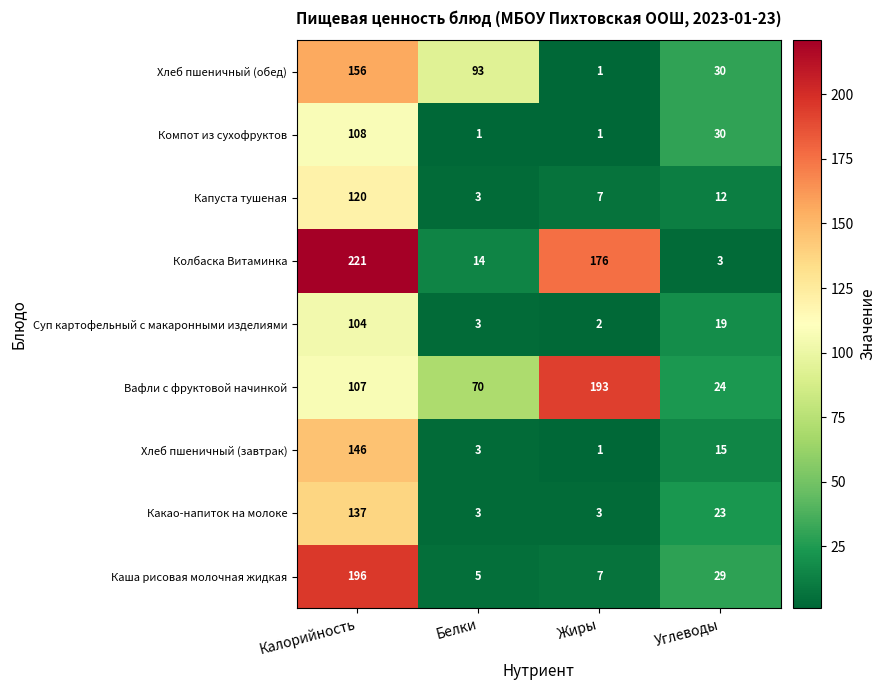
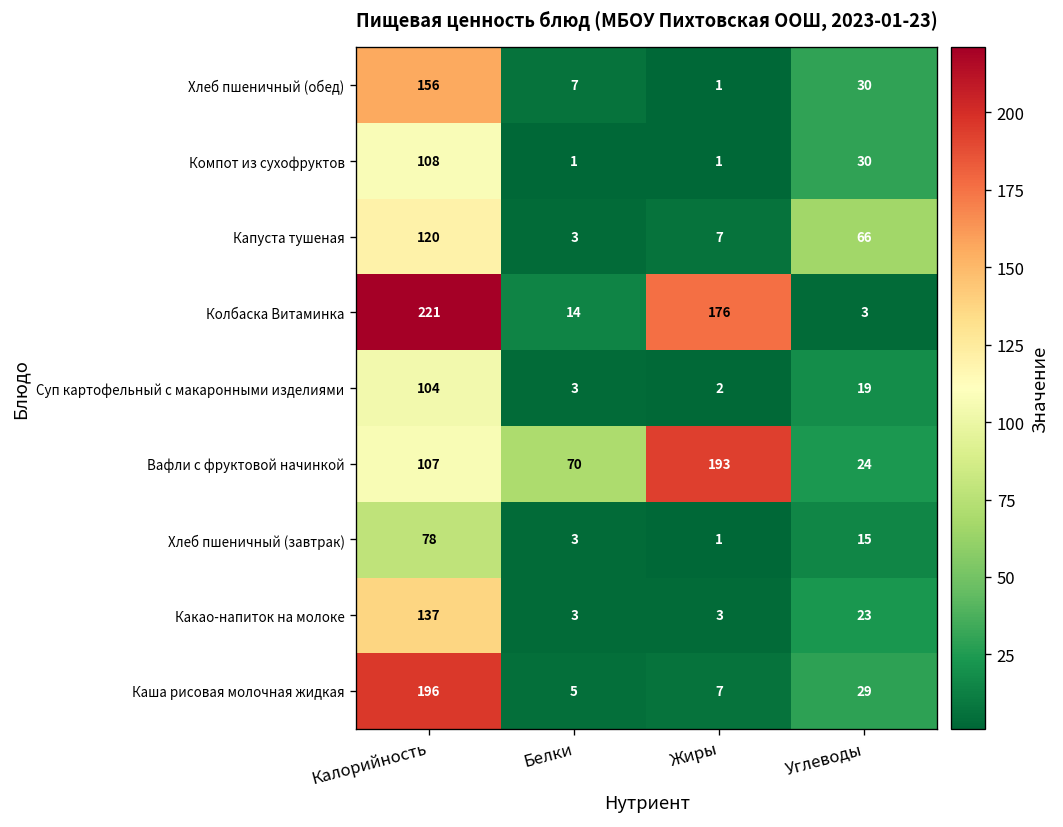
  {
    "Хлеб пшеничный (обед)": {
      "Калорийность": 156,
-     "Белки": 93,
+     "Белки": 7,
      "Жиры": 1,
      "Углеводы": 30
    },
    "Компот из сухофруктов": {
      "Калорийность": 108,
      "Белки": 1,
      "Жиры": 1,
      "Углеводы": 30
    },
    "Капуста тушеная": {
      "Калорийность": 120,
      "Белки": 3,
      "Жиры": 7,
-     "Углеводы": 12
+     "Углеводы": 66
    },
    "Колбаска Витаминка": {
      "Калорийность": 221,
      "Белки": 14,
      "Жиры": 176,
      "Углеводы": 3
    },
    "Суп картофельный с макаронными изделиями": {
      "Калорийность": 104,
      "Белки": 3,
      "Жиры": 2,
      "Углеводы": 19
    },
    "Вафли с фруктовой начинкой": {
      "Калорийность": 107,
      "Белки": 70,
      "Жиры": 193,
      "Углеводы": 24
    },
    "Хлеб пшеничный (завтрак)": {
-     "Калорийность": 146,
+     "Калорийность": 78,
      "Белки": 3,
      "Жиры": 1,
      "Углеводы": 15
    },
    "Какао-напиток на молоке": {
      "Калорийность": 137,
      "Белки": 3,
      "Жиры": 3,
      "Углеводы": 23
    },
    "Каша рисовая молочная жидкая": {
      "Калорийность": 196,
      "Белки": 5,
      "Жиры": 7,
      "Углеводы": 29
    }
  }
